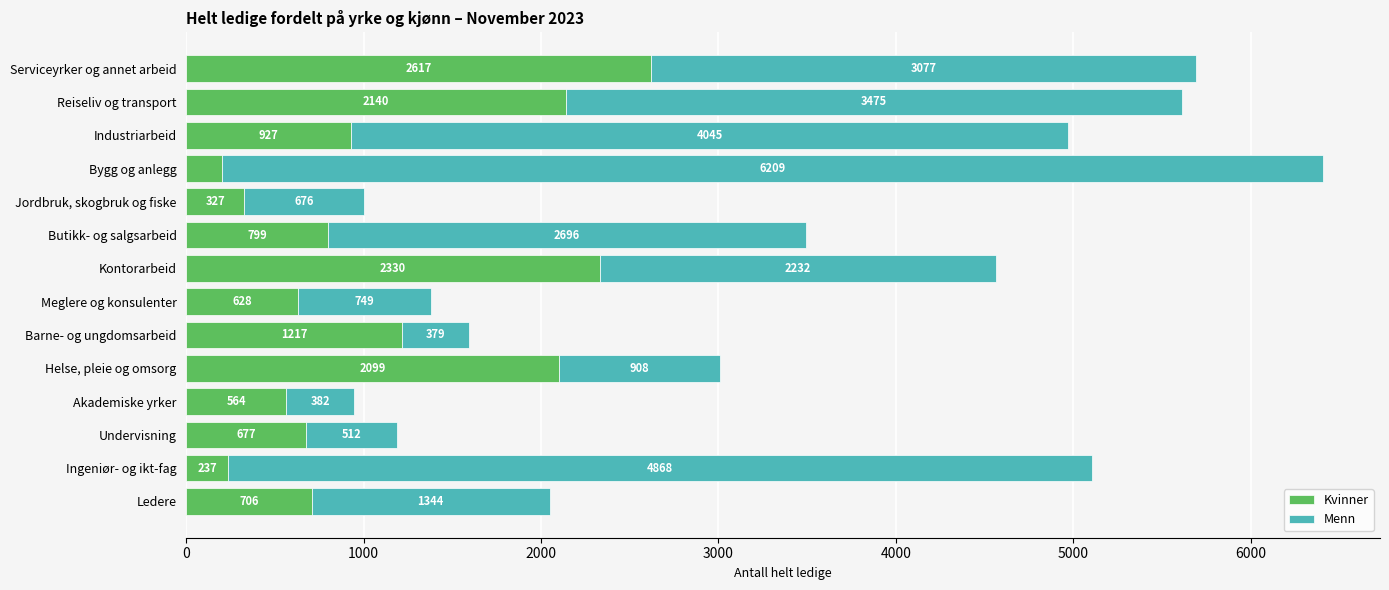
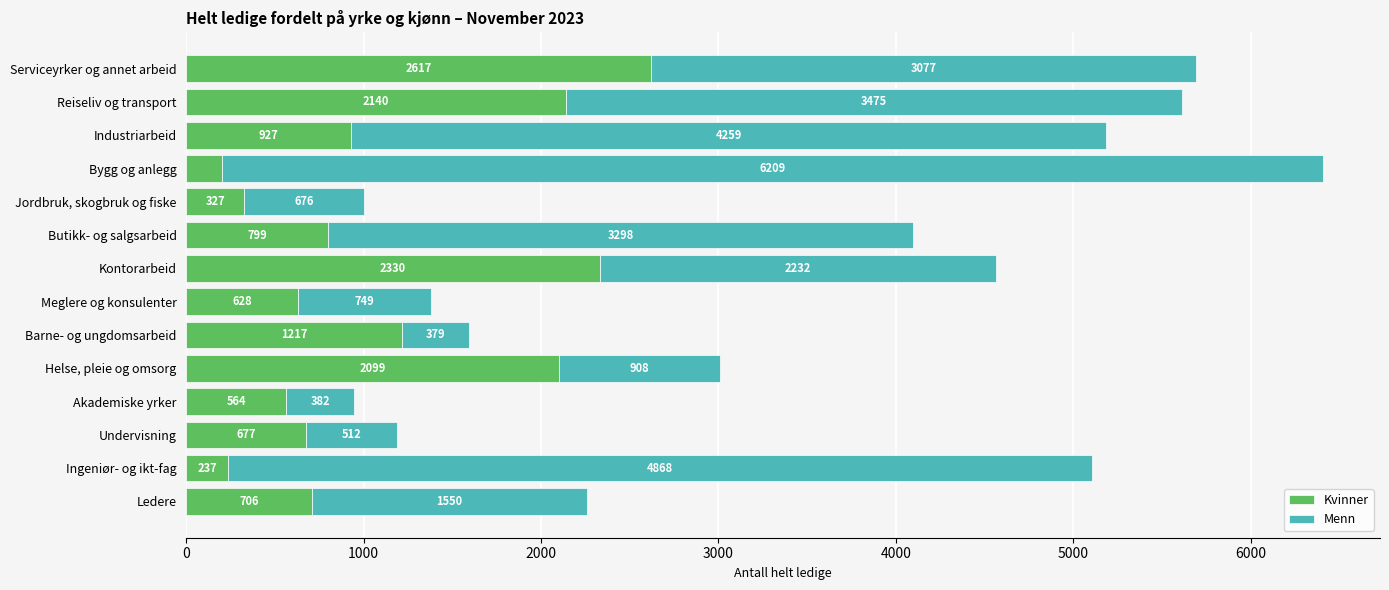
  {
    "Kvinner": {
      "Serviceyrker og annet arbeid": 2617,
      "Reiseliv og transport": 2140,
      "Industriarbeid": 927,
      "Jordbruk, skogbruk og fiske": 327,
      "Butikk- og salgsarbeid": 799,
      "Kontorarbeid": 2330,
      "Meglere og konsulenter": 628,
      "Barne- og ungdomsarbeid": 1217,
      "Helse, pleie og omsorg": 2099,
      "Akademiske yrker": 564,
      "Undervisning": 677,
      "Ingeniør- og ikt-fag": 237,
      "Ledere": 706
    },
    "Menn": {
      "Serviceyrker og annet arbeid": 3077,
      "Reiseliv og transport": 3475,
-     "Industriarbeid": 4045,
+     "Industriarbeid": 4259,
      "Bygg og anlegg": 6209,
      "Jordbruk, skogbruk og fiske": 676,
-     "Butikk- og salgsarbeid": 2696,
+     "Butikk- og salgsarbeid": 3298,
      "Kontorarbeid": 2232,
      "Meglere og konsulenter": 749,
      "Barne- og ungdomsarbeid": 379,
      "Helse, pleie og omsorg": 908,
      "Akademiske yrker": 382,
      "Undervisning": 512,
      "Ingeniør- og ikt-fag": 4868,
-     "Ledere": 1344
+     "Ledere": 1550
    }
  }
